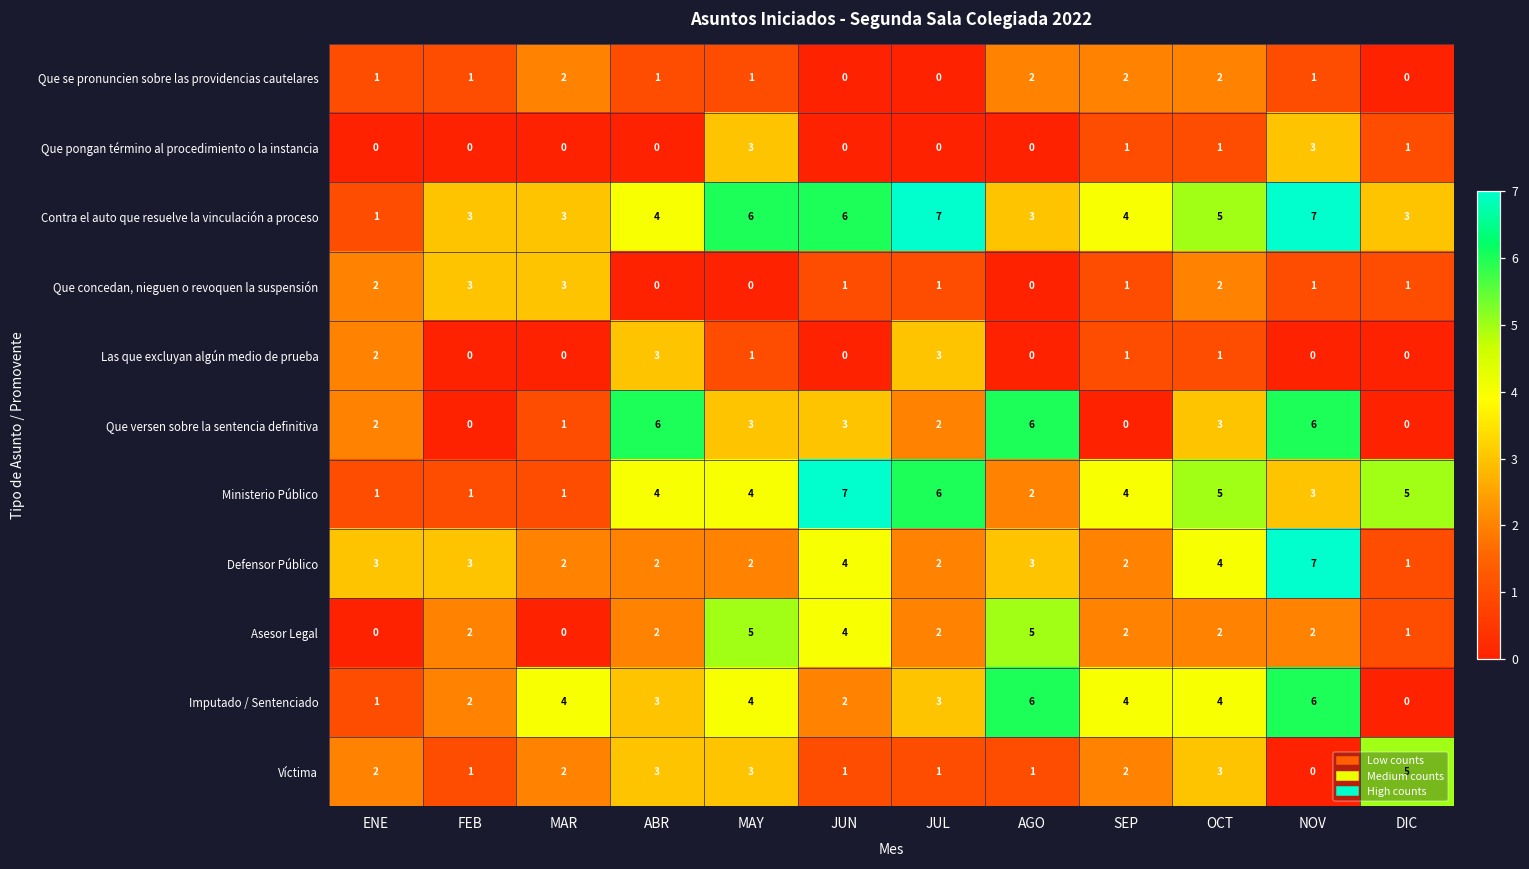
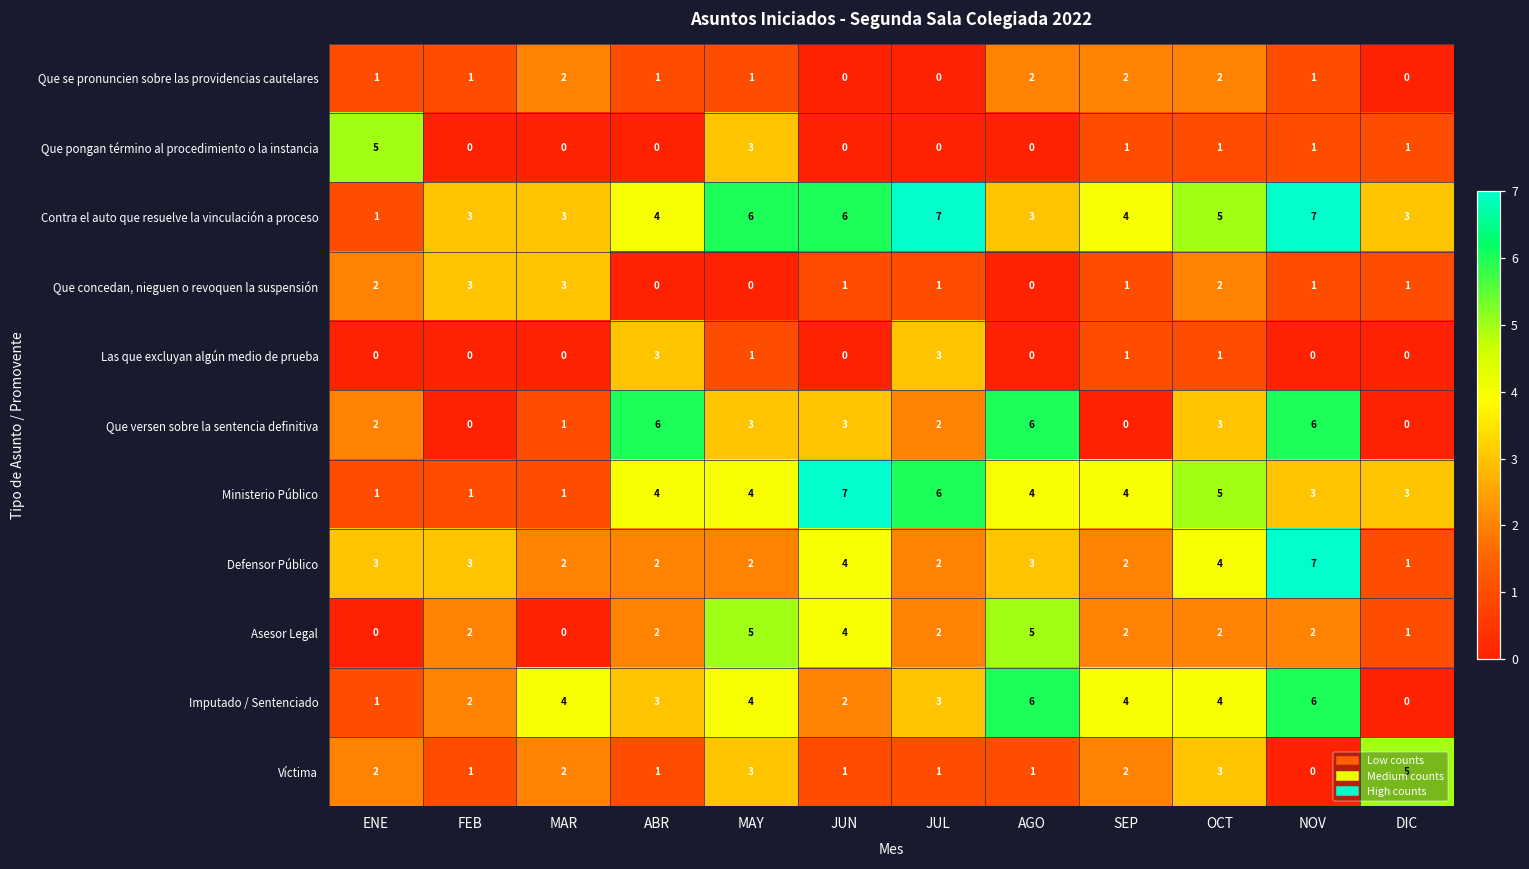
  {
    "Que se pronuncien sobre las providencias cautelares": {
      "ENE": 1,
      "FEB": 1,
      "MAR": 2,
      "ABR": 1,
      "MAY": 1,
      "JUN": 0,
      "JUL": 0,
      "AGO": 2,
      "SEP": 2,
      "OCT": 2,
      "NOV": 1,
      "DIC": 0
    },
    "Que pongan término al procedimiento o la instancia": {
-     "ENE": 0,
+     "ENE": 5,
      "FEB": 0,
      "MAR": 0,
      "ABR": 0,
      "MAY": 3,
      "JUN": 0,
      "JUL": 0,
      "AGO": 0,
      "SEP": 1,
      "OCT": 1,
-     "NOV": 3,
+     "NOV": 1,
      "DIC": 1
    },
    "Contra el auto que resuelve la vinculación a proceso": {
      "ENE": 1,
      "FEB": 3,
      "MAR": 3,
      "ABR": 4,
      "MAY": 6,
      "JUN": 6,
      "JUL": 7,
      "AGO": 3,
      "SEP": 4,
      "OCT": 5,
      "NOV": 7,
      "DIC": 3
    },
    "Que concedan, nieguen o revoquen la suspensión": {
      "ENE": 2,
      "FEB": 3,
      "MAR": 3,
      "ABR": 0,
      "MAY": 0,
      "JUN": 1,
      "JUL": 1,
      "AGO": 0,
      "SEP": 1,
      "OCT": 2,
      "NOV": 1,
      "DIC": 1
    },
    "Las que excluyan algún medio de prueba": {
-     "ENE": 2,
+     "ENE": 0,
      "FEB": 0,
      "MAR": 0,
      "ABR": 3,
      "MAY": 1,
      "JUN": 0,
      "JUL": 3,
      "AGO": 0,
      "SEP": 1,
      "OCT": 1,
      "NOV": 0,
      "DIC": 0
    },
    "Que versen sobre la sentencia definitiva": {
      "ENE": 2,
      "FEB": 0,
      "MAR": 1,
      "ABR": 6,
      "MAY": 3,
      "JUN": 3,
      "JUL": 2,
      "AGO": 6,
      "SEP": 0,
      "OCT": 3,
      "NOV": 6,
      "DIC": 0
    },
    "Ministerio Público": {
      "ENE": 1,
      "FEB": 1,
      "MAR": 1,
      "ABR": 4,
      "MAY": 4,
      "JUN": 7,
      "JUL": 6,
-     "AGO": 2,
+     "AGO": 4,
      "SEP": 4,
      "OCT": 5,
      "NOV": 3,
-     "DIC": 5
+     "DIC": 3
    },
    "Defensor Público": {
      "ENE": 3,
      "FEB": 3,
      "MAR": 2,
      "ABR": 2,
      "MAY": 2,
      "JUN": 4,
      "JUL": 2,
      "AGO": 3,
      "SEP": 2,
      "OCT": 4,
      "NOV": 7,
      "DIC": 1
    },
    "Asesor Legal": {
      "ENE": 0,
      "FEB": 2,
      "MAR": 0,
      "ABR": 2,
      "MAY": 5,
      "JUN": 4,
      "JUL": 2,
      "AGO": 5,
      "SEP": 2,
      "OCT": 2,
      "NOV": 2,
      "DIC": 1
    },
    "Imputado / Sentenciado": {
      "ENE": 1,
      "FEB": 2,
      "MAR": 4,
      "ABR": 3,
      "MAY": 4,
      "JUN": 2,
      "JUL": 3,
      "AGO": 6,
      "SEP": 4,
      "OCT": 4,
      "NOV": 6,
      "DIC": 0
    },
    "Víctima": {
      "ENE": 2,
      "FEB": 1,
      "MAR": 2,
-     "ABR": 3,
+     "ABR": 1,
      "MAY": 3,
      "JUN": 1,
      "JUL": 1,
      "AGO": 1,
      "SEP": 2,
      "OCT": 3,
      "NOV": 0
    }
  }
